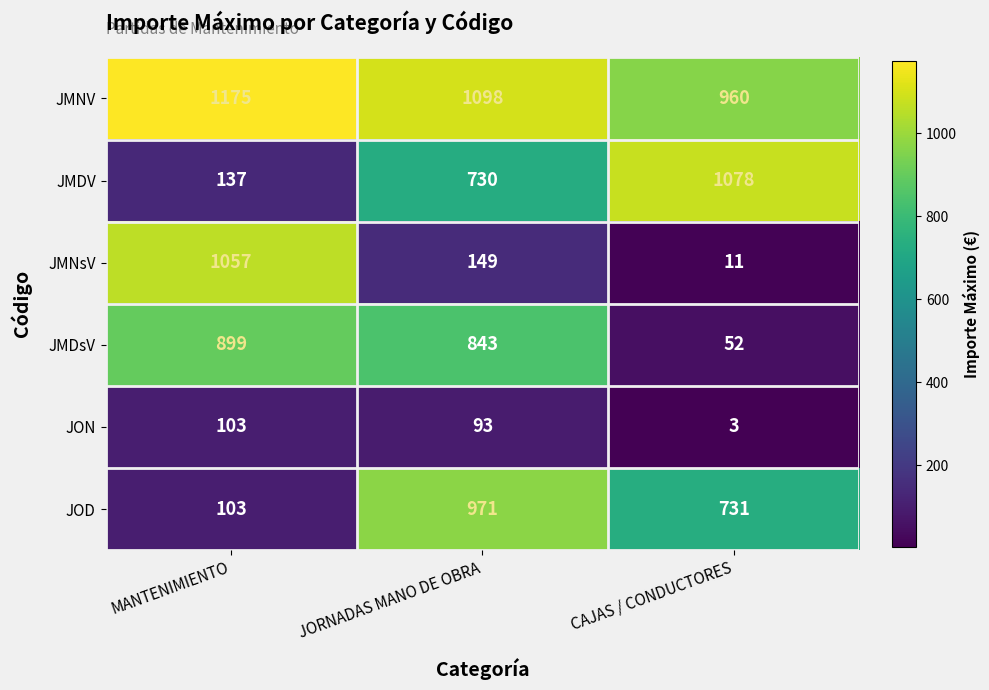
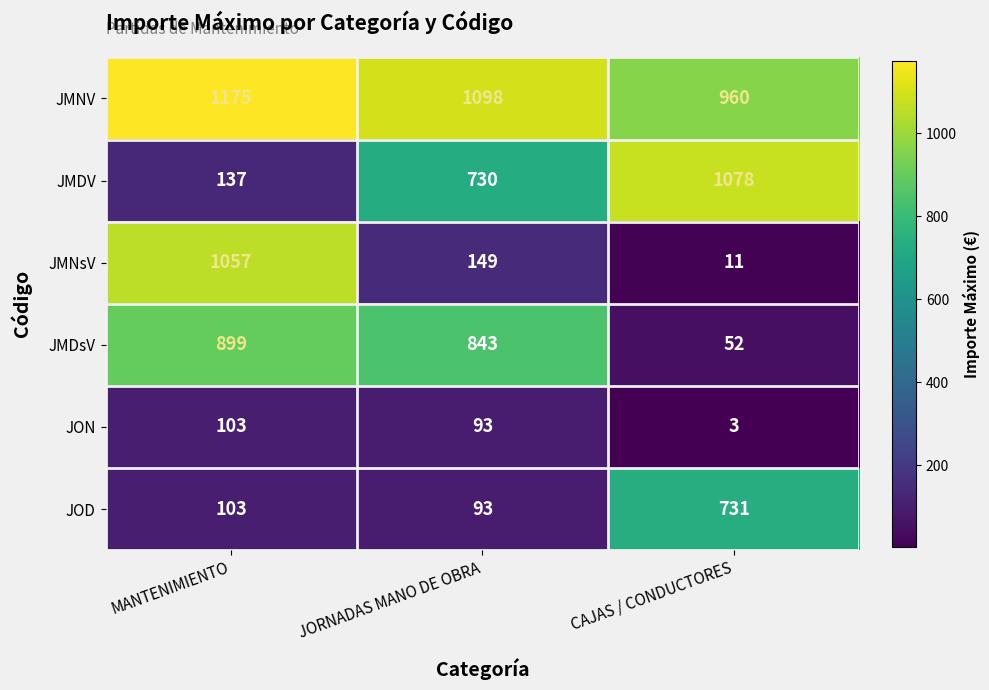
  {
    "JMNV": {
      "MANTENIMIENTO": 1175,
      "JORNADAS MANO DE OBRA": 1098,
      "CAJAS / CONDUCTORES": 960
    },
    "JMDV": {
      "MANTENIMIENTO": 137,
      "JORNADAS MANO DE OBRA": 730,
      "CAJAS / CONDUCTORES": 1078
    },
    "JMNsV": {
      "MANTENIMIENTO": 1057,
      "JORNADAS MANO DE OBRA": 149,
      "CAJAS / CONDUCTORES": 11
    },
    "JMDsV": {
      "MANTENIMIENTO": 899,
      "JORNADAS MANO DE OBRA": 843,
      "CAJAS / CONDUCTORES": 52
    },
    "JON": {
      "MANTENIMIENTO": 103,
      "JORNADAS MANO DE OBRA": 93,
      "CAJAS / CONDUCTORES": 3
    },
    "JOD": {
      "MANTENIMIENTO": 103,
-     "JORNADAS MANO DE OBRA": 971,
+     "JORNADAS MANO DE OBRA": 93,
      "CAJAS / CONDUCTORES": 731
    }
  }
